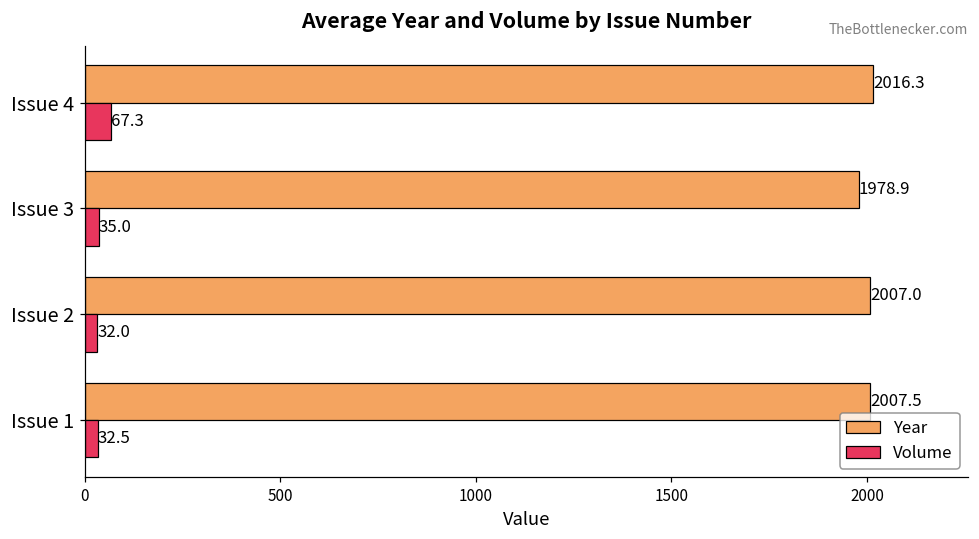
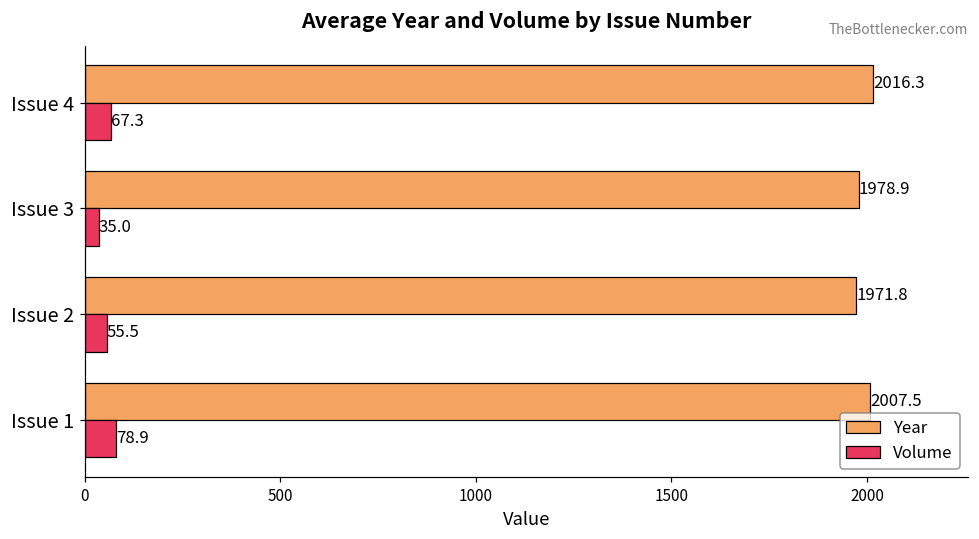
  {
    "Year": {
      "Issue 4": 2016.3,
      "Issue 3": 1978.9,
-     "Issue 2": 2007.0
+     "Issue 2": 1971.8
    },
    "Volume": {
      "Issue 4": 67.3,
      "Issue 3": 35.0,
-     "Issue 2": 32.0,
-     "Issue 1": 32.5
+     "Issue 2": 55.5,
+     "Issue 1": 78.9
    }
  }
